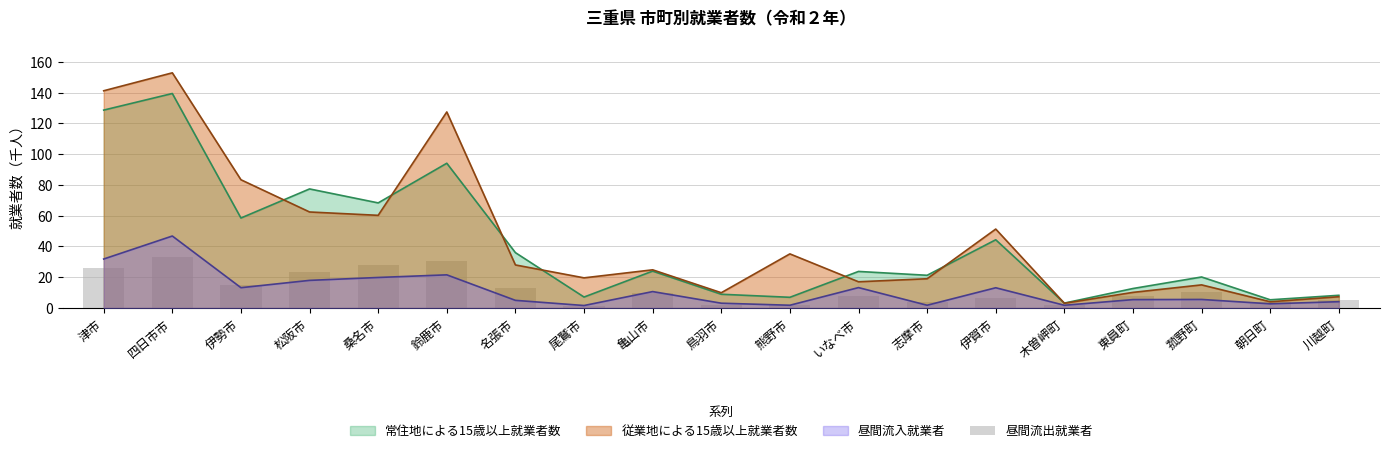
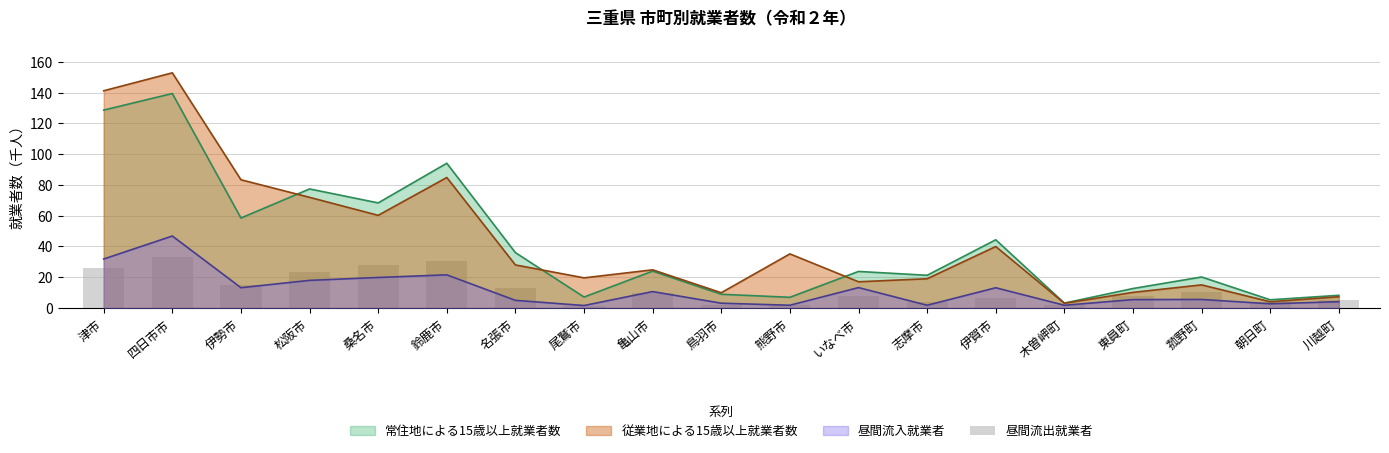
  {
    "従業地による15歳以上就業者数": {
      "津市": 141,
      "四日市市": 153,
      "伊勢市": 83,
-     "松阪市": 62,
+     "松阪市": 72,
      "桑名市": 60,
-     "鈴鹿市": 128,
+     "鈴鹿市": 85,
      "名張市": 28,
      "尾鷲市": 20,
      "熊野市": 35,
      "いなべ市": 17,
      "志摩市": 19,
-     "伊賀市": 51,
+     "伊賀市": 40,
      "東員町": 10,
      "菰野町": 15
    }
  }
